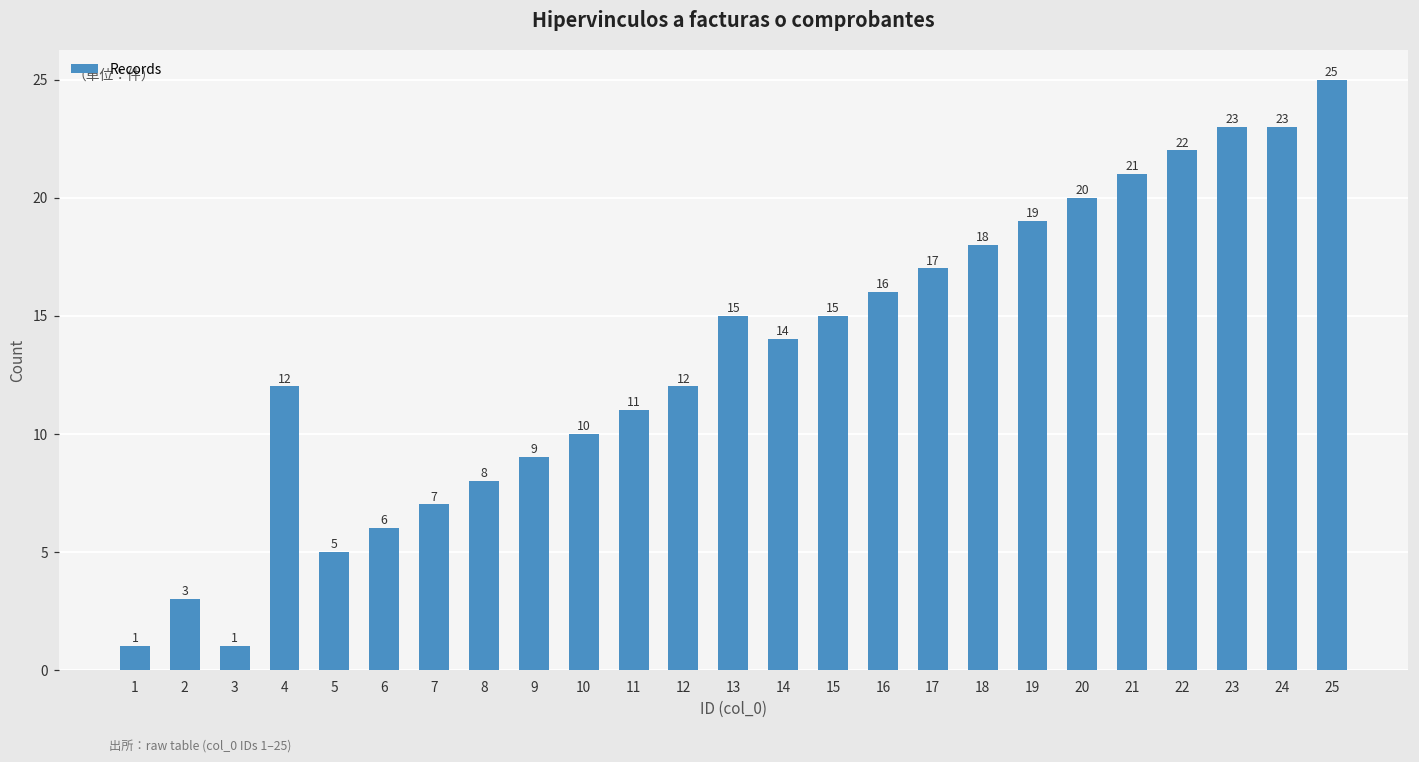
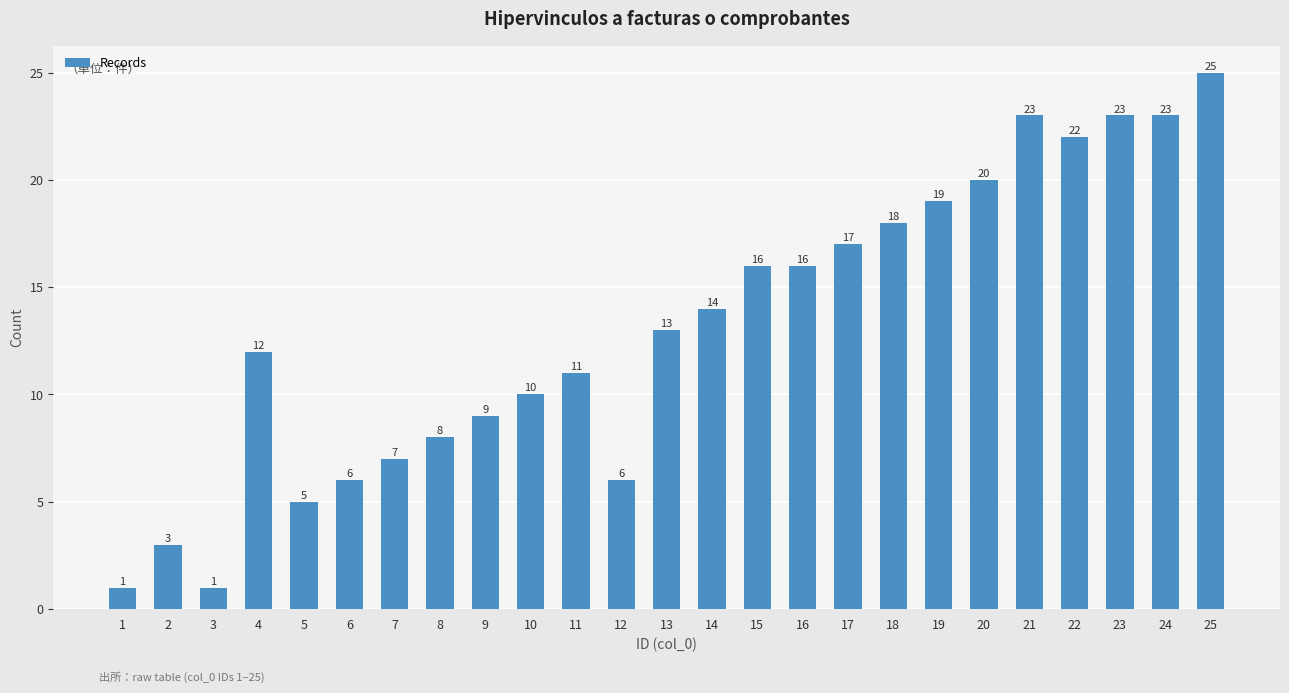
  {
    "1": 1,
    "2": 3,
    "3": 1,
    "4": 12,
    "5": 5,
    "6": 6,
    "7": 7,
    "8": 8,
    "9": 9,
    "10": 10,
    "11": 11,
-   "12": 12,
-   "13": 15,
+   "12": 6,
+   "13": 13,
    "14": 14,
-   "15": 15,
+   "15": 16,
    "16": 16,
    "17": 17,
    "18": 18,
    "19": 19,
    "20": 20,
-   "21": 21,
+   "21": 23,
    "22": 22,
    "23": 23,
    "24": 23,
    "25": 25
  }
